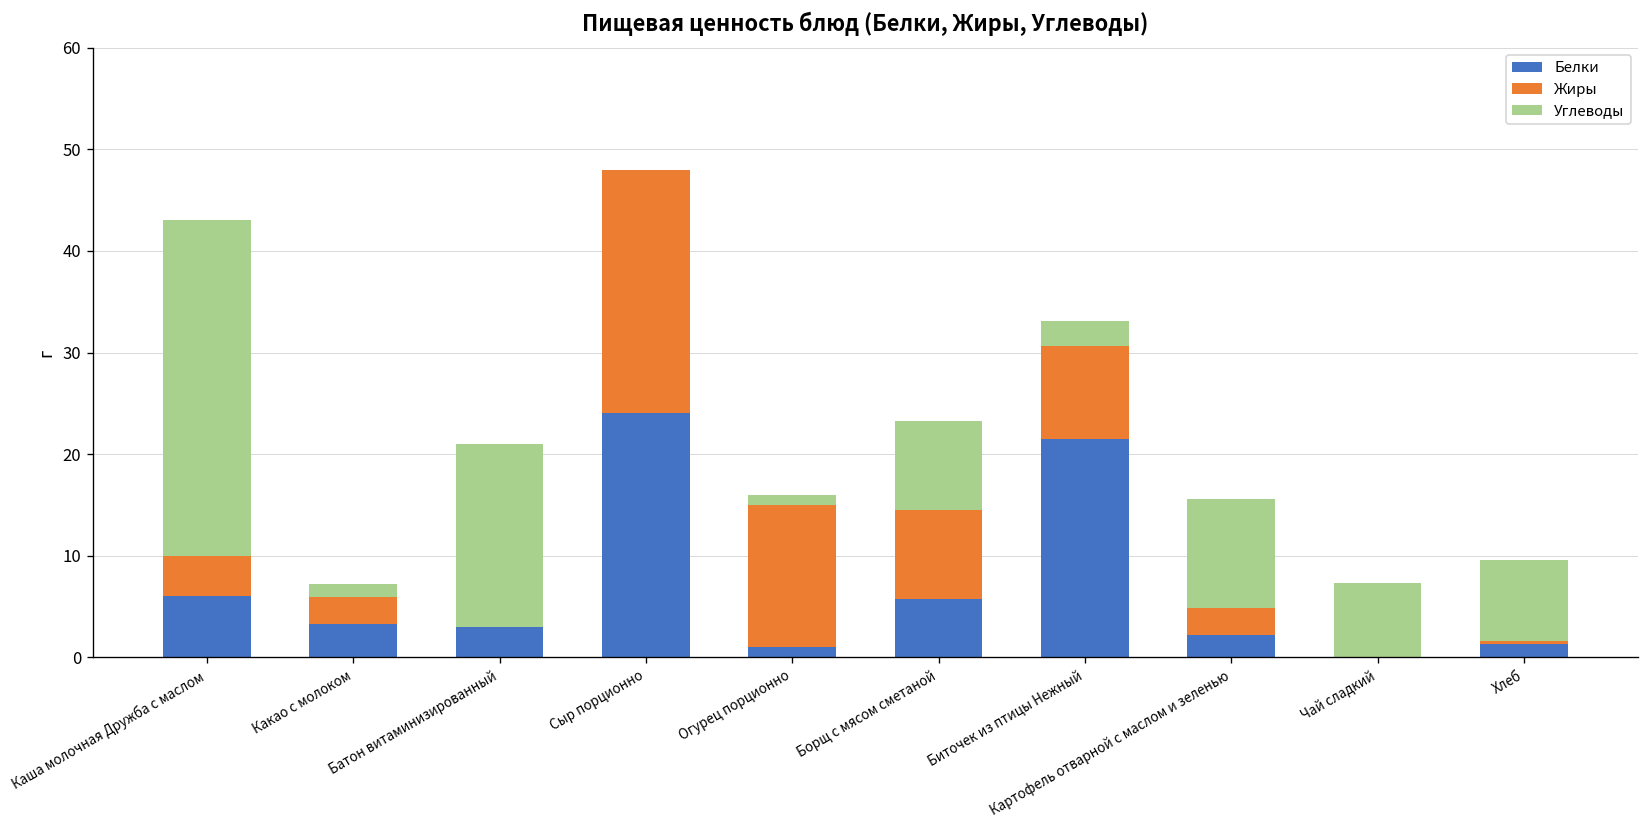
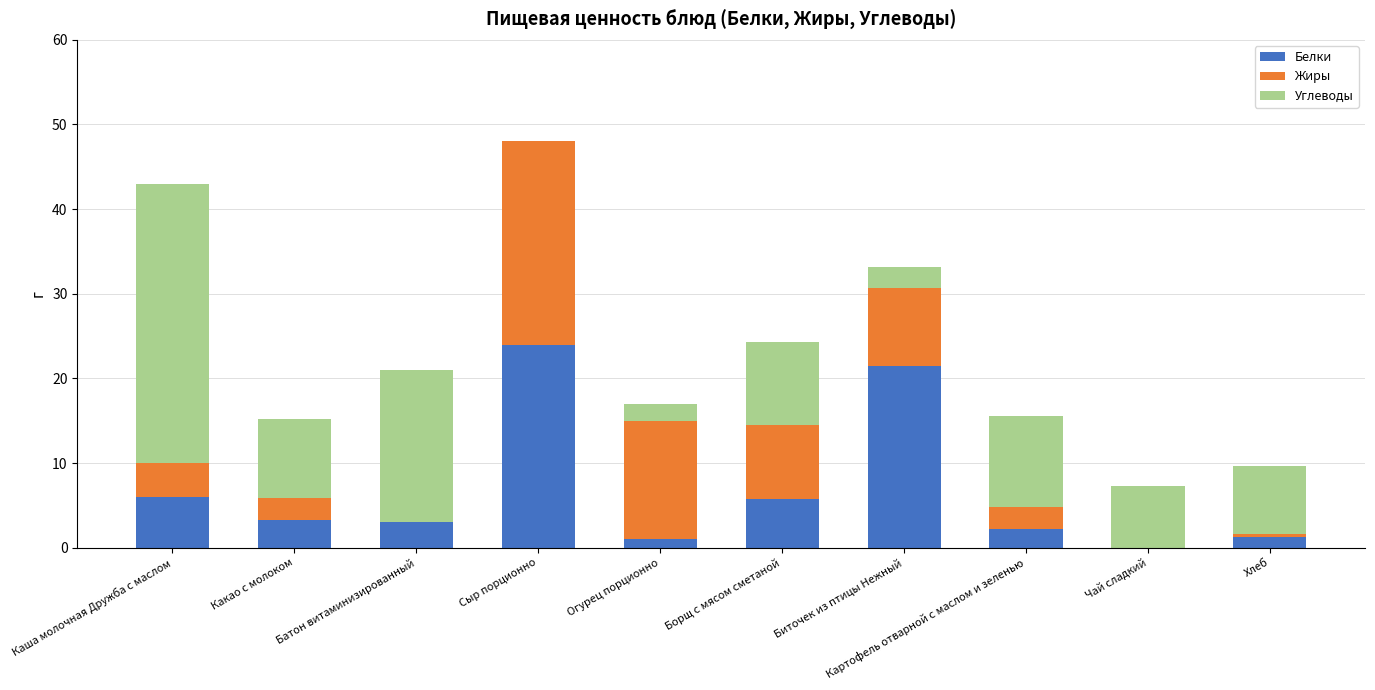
  {
    "Белки": {
      "Каша молочная Дружба с маслом": 6,
      "Какао с молоком": 3,
      "Батон витаминизированный": 3,
      "Сыр порционно": 24,
      "Огурец порционно": 1,
      "Борщ с мясом сметаной": 6,
      "Биточек из птицы Нежный": 22,
      "Картофель отварной с маслом и зеленью": 2,
      "Чай сладкий": 0,
      "Хлеб": 1
    },
    "Жиры": {
      "Каша молочная Дружба с маслом": 4,
      "Какао с молоком": 3,
      "Батон витаминизированный": 0,
      "Сыр порционно": 24,
      "Огурец порционно": 14,
      "Борщ с мясом сметаной": 9,
      "Биточек из птицы Нежный": 9,
      "Картофель отварной с маслом и зеленью": 3,
      "Чай сладкий": 0
    },
    "Углеводы": {
      "Каша молочная Дружба с маслом": 33,
-     "Какао с молоком": 1,
+     "Какао с молоком": 9,
      "Батон витаминизированный": 18,
      "Сыр порционно": 0,
-     "Огурец порционно": 1,
-     "Борщ с мясом сметаной": 9,
+     "Огурец порционно": 2,
+     "Борщ с мясом сметаной": 10,
      "Биточек из птицы Нежный": 2,
      "Картофель отварной с маслом и зеленью": 11,
      "Чай сладкий": 7,
      "Хлеб": 8
    }
  }
